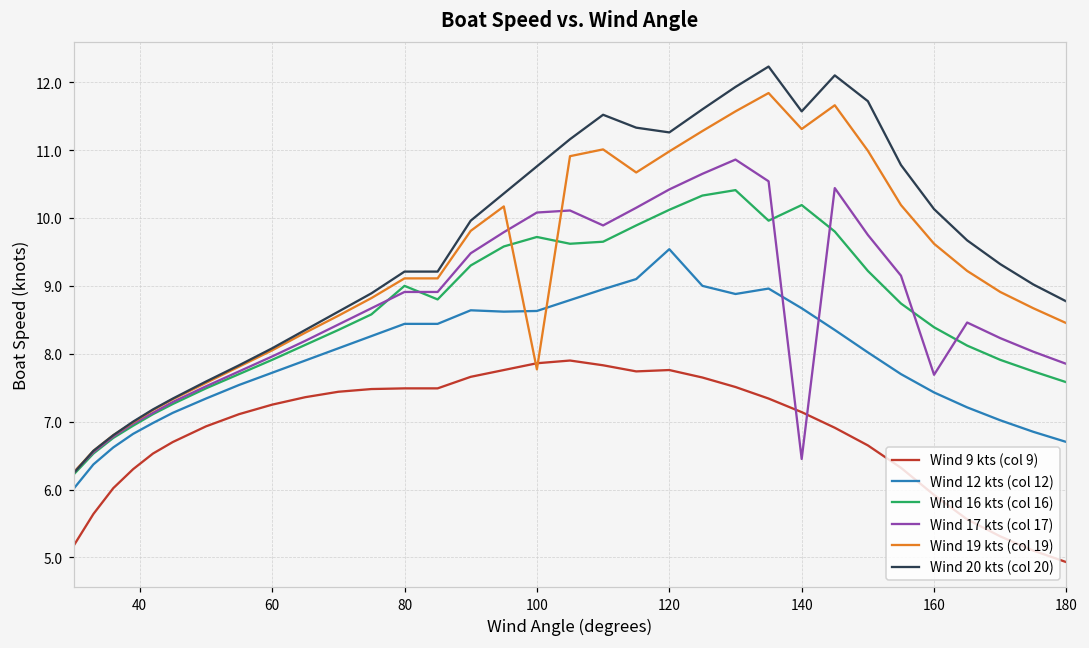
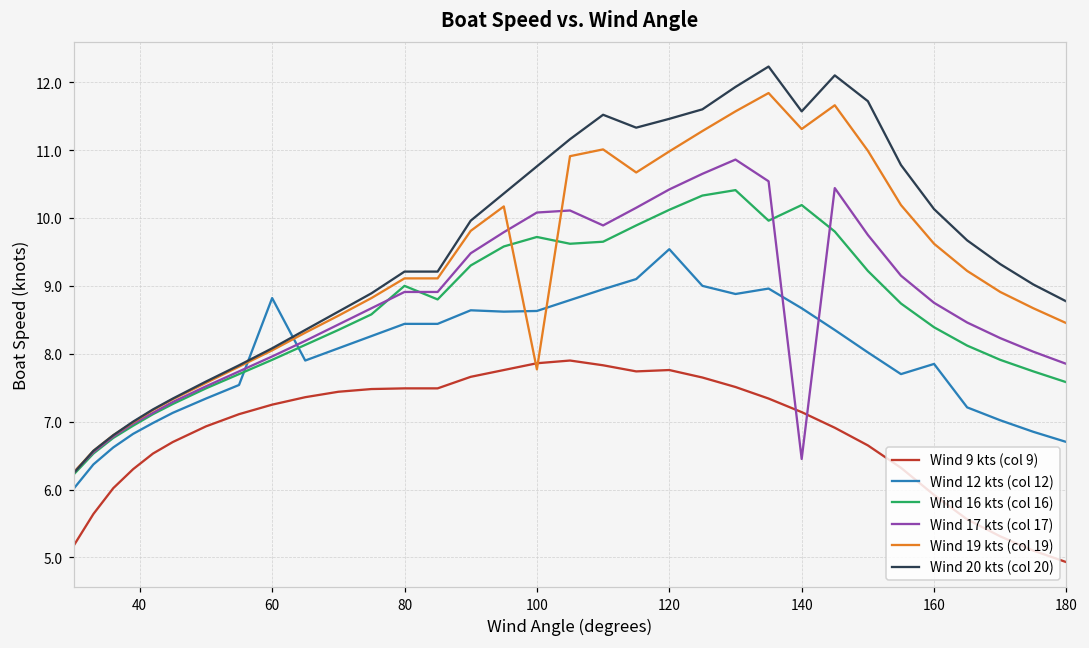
  {
    "Wind 9 kts (col 9)": {
      "60": 7.3,
      "80": 7.5,
      "100": 7.9,
      "120": 7.8,
      "140": 7.1,
      "180": 4.9
    },
    "Wind 12 kts (col 12)": {
-     "60": 7.7,
+     "60": 8.8,
      "80": 8.4,
      "100": 8.6,
      "120": 9.5,
      "140": 8.7,
-     "160": 7.4,
+     "160": 7.9,
      "180": 6.7
    },
    "Wind 16 kts (col 16)": {
      "60": 7.9,
      "80": 9.0,
      "100": 9.7,
      "120": 10.1,
      "140": 10.2,
      "160": 8.4,
      "180": 7.6
    },
    "Wind 17 kts (col 17)": {
      "60": 8.0,
      "80": 8.9,
      "100": 10.1,
      "120": 10.4,
      "140": 6.5,
-     "160": 7.7,
+     "160": 8.8,
      "180": 7.9
    },
    "Wind 19 kts (col 19)": {
      "80": 9.1,
      "100": 7.8,
      "120": 11.0,
      "140": 11.3,
      "160": 9.6,
      "180": 8.5
    },
    "Wind 20 kts (col 20)": {
      "80": 9.2,
      "100": 10.8,
-     "120": 11.3,
+     "120": 11.5,
      "140": 11.6,
      "160": 10.1,
      "180": 8.8
    }
  }
